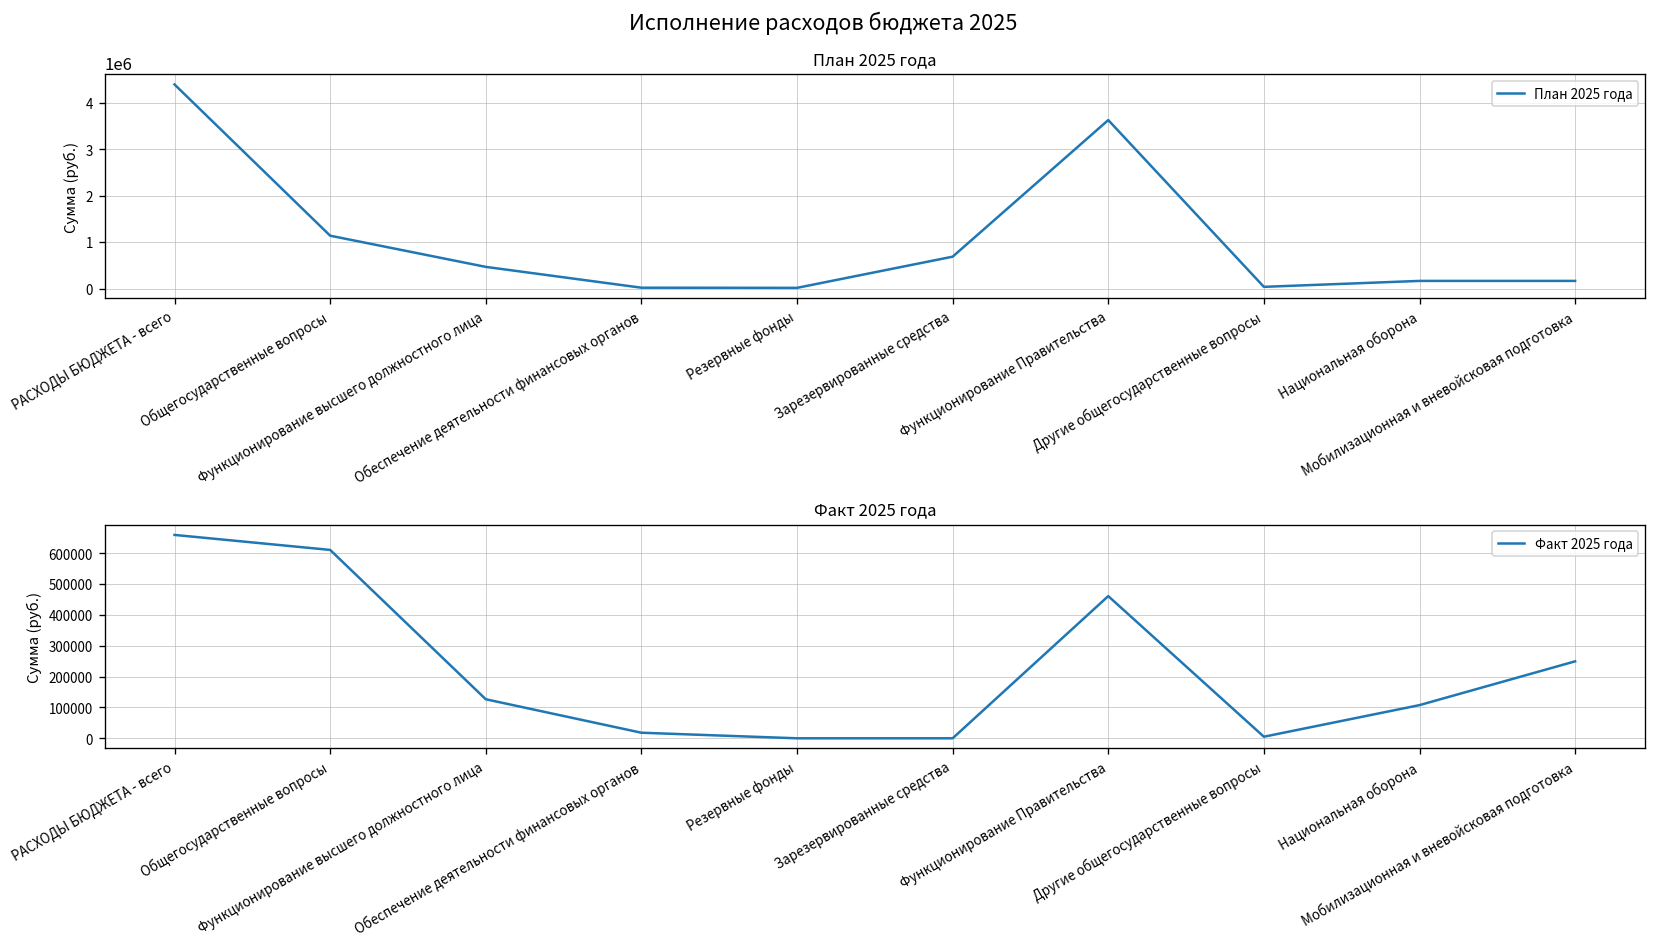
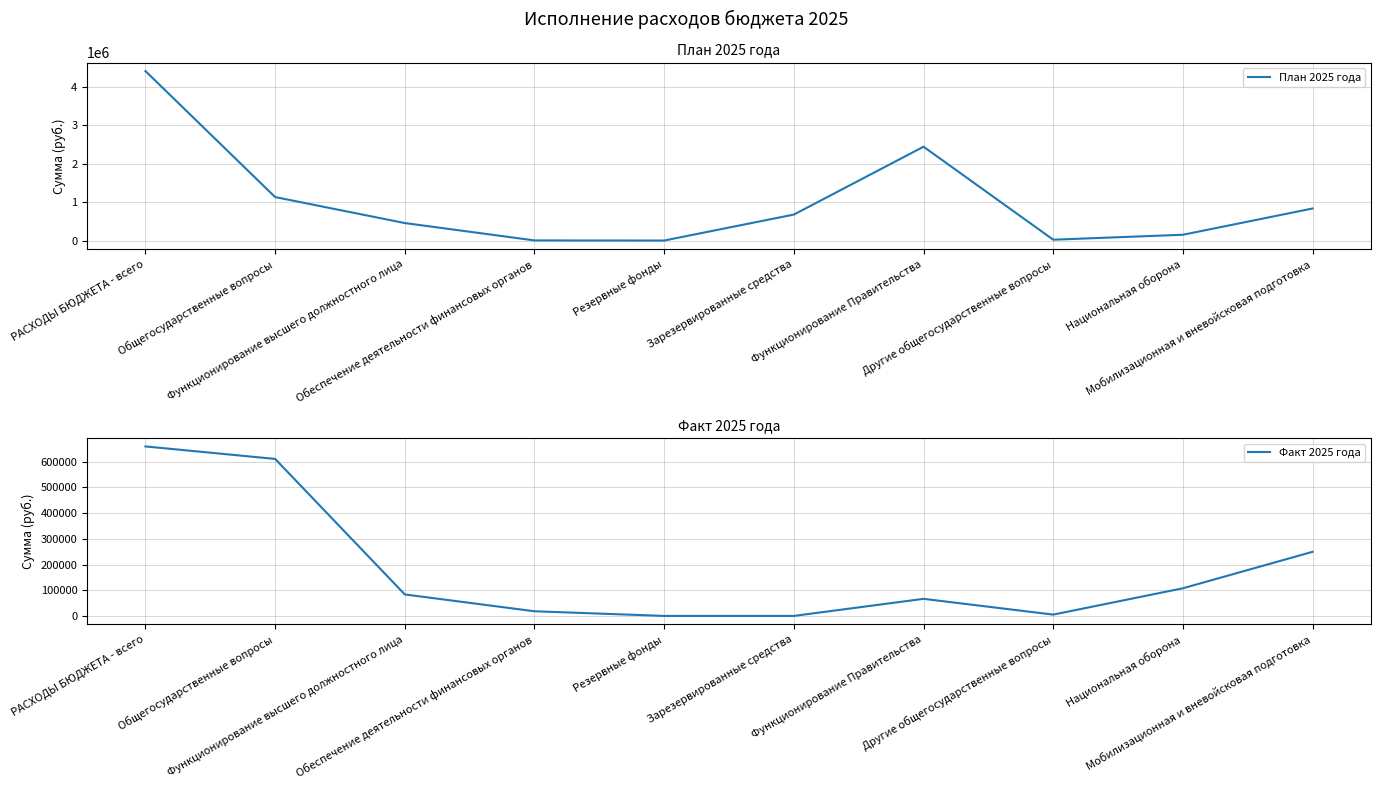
  {
    "План 2025 года": {
      "РАСХОДЫ БЮДЖЕТА - всего": 4400000,
      "Общегосударственные вопросы": 1100000,
      "Функционирование высшего должностного лица": 500000,
      "Обеспечение деятельности финансовых органов": 0,
      "Резервные фонды": 0,
      "Зарезервированные средства": 700000,
-     "Функционирование Правительства": 3600000,
+     "Функционирование Правительства": 2400000,
      "Другие общегосударственные вопросы": 0,
      "Национальная оборона": 200000,
-     "Мобилизационная и вневойсковая подготовка": 200000
+     "Мобилизационная и вневойсковая подготовка": 800000
    },
    "Факт 2025 года": {
      "РАСХОДЫ БЮДЖЕТА - всего": 660000,
      "Общегосударственные вопросы": 610000,
-     "Функционирование высшего должностного лица": 130000,
+     "Функционирование высшего должностного лица": 80000,
      "Обеспечение деятельности финансовых органов": 20000,
      "Резервные фонды": 0,
      "Зарезервированные средства": 0,
-     "Функционирование Правительства": 460000,
+     "Функционирование Правительства": 70000,
      "Другие общегосударственные вопросы": 10000,
      "Национальная оборона": 110000,
      "Мобилизационная и вневойсковая подготовка": 250000
    }
  }
